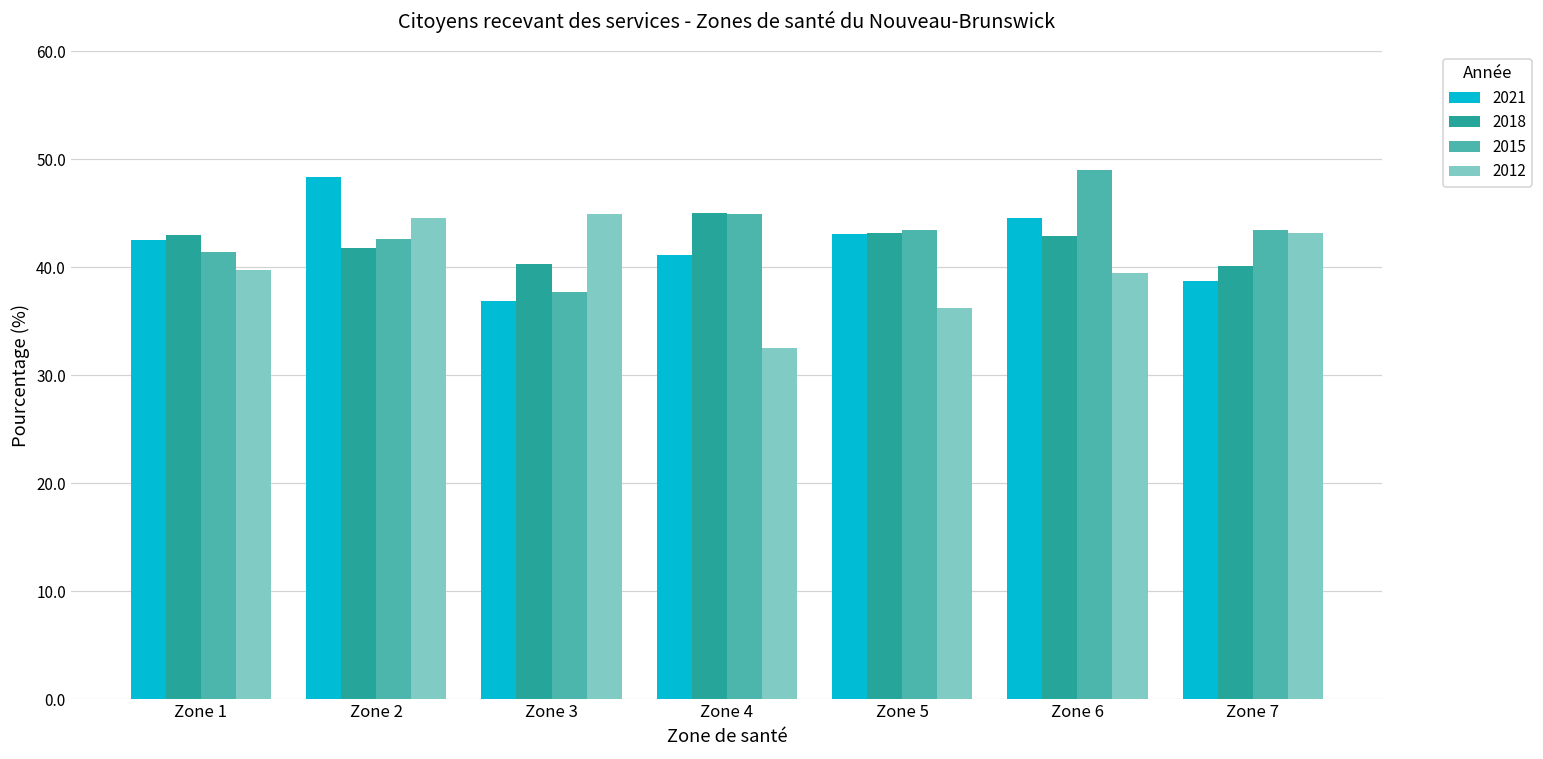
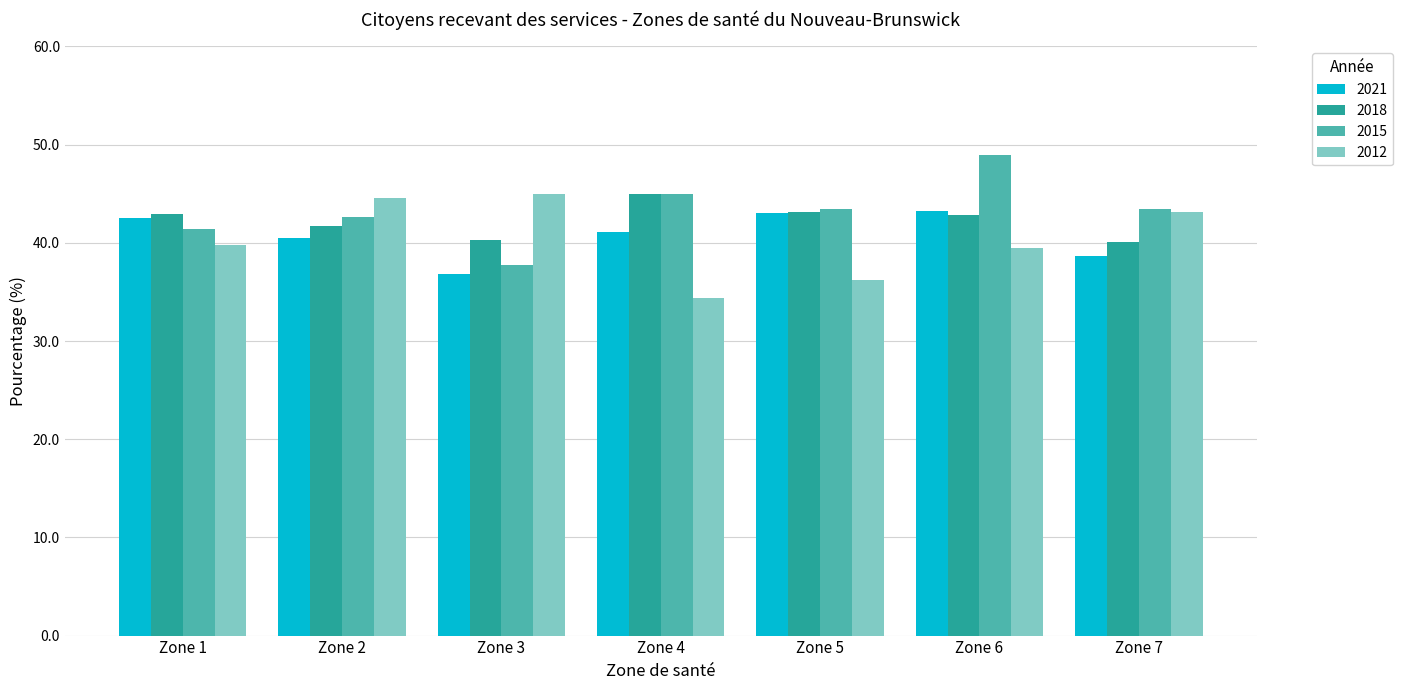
  {
    "2021": {
      "Zone 1": 43,
-     "Zone 2": 48,
+     "Zone 2": 41,
      "Zone 3": 37,
      "Zone 4": 41,
      "Zone 5": 43,
-     "Zone 6": 45,
+     "Zone 6": 43,
      "Zone 7": 39
    },
    "2012": {
      "Zone 1": 40,
      "Zone 2": 45,
      "Zone 3": 45,
-     "Zone 4": 33,
+     "Zone 4": 34,
      "Zone 5": 36,
      "Zone 6": 39,
      "Zone 7": 43
    }
  }
